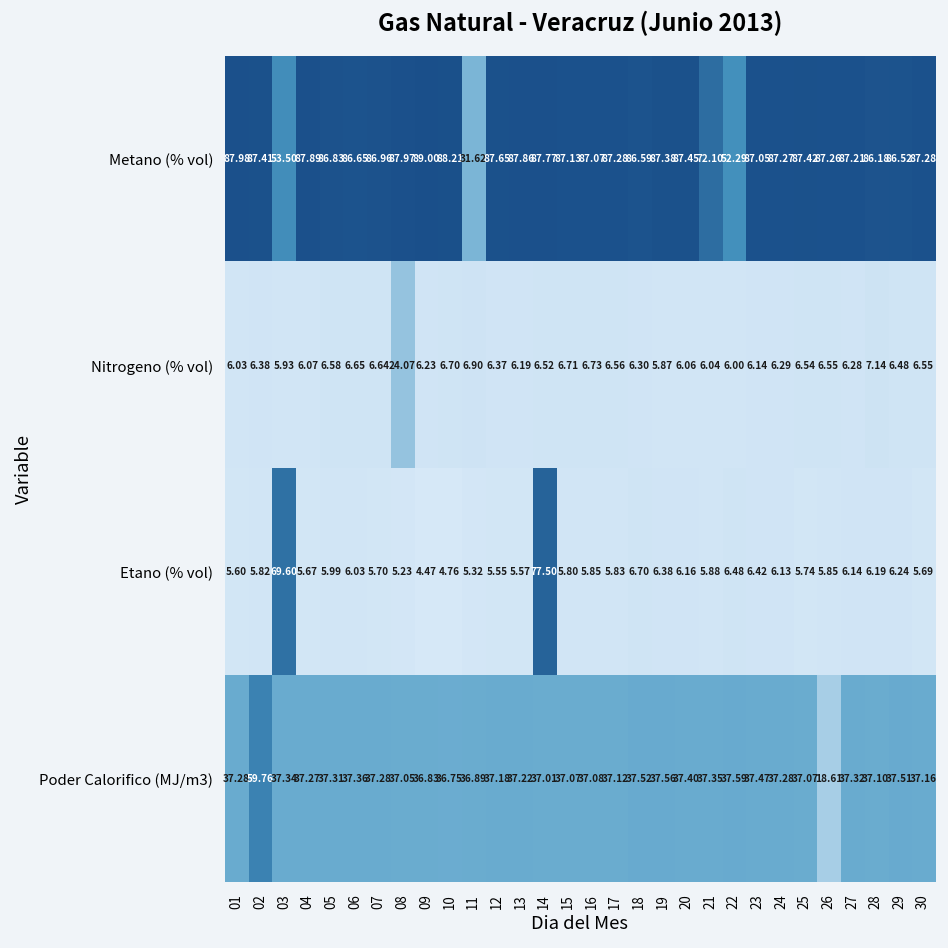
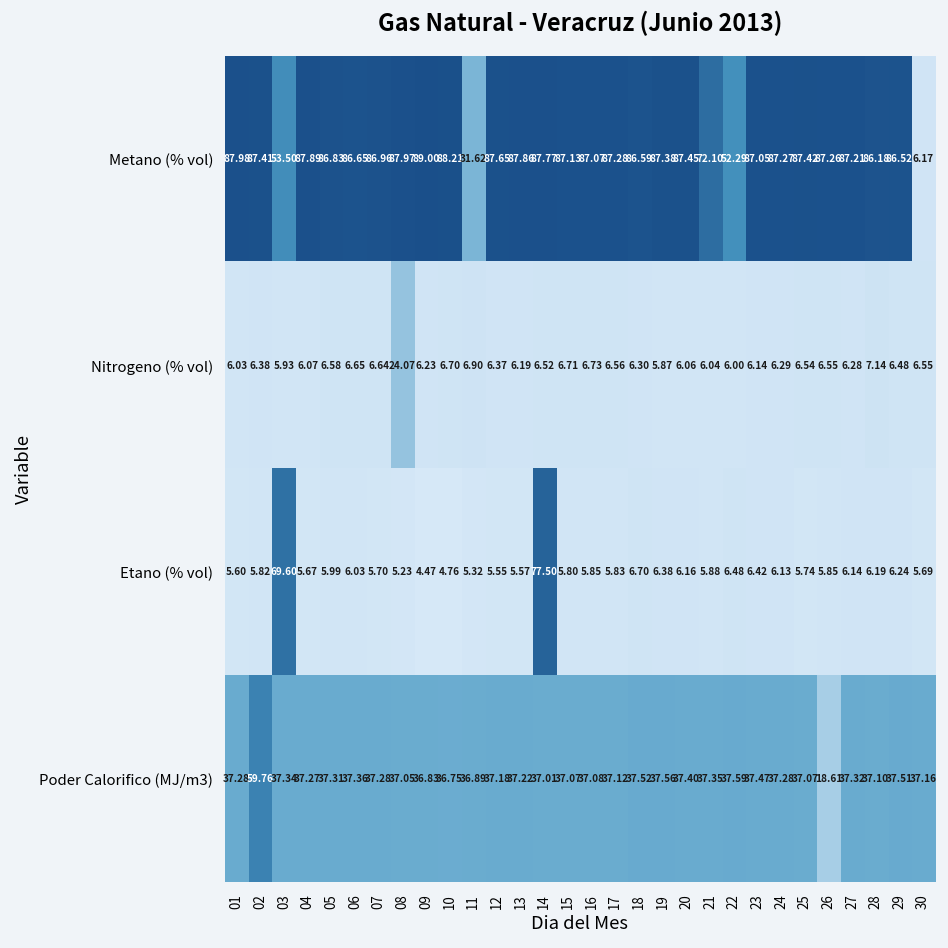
  {
    "Metano (% vol)": {
      "01": 87.98,
      "02": 87.41,
      "03": 53.50,
      "04": 87.89,
      "05": 86.83,
      "06": 86.65,
      "07": 86.96,
      "08": 87.97,
      "09": 89.00,
      "10": 88.21,
      "11": 31.62,
      "12": 87.65,
      "13": 87.86,
      "14": 87.77,
      "15": 87.13,
      "16": 87.07,
      "17": 87.28,
      "18": 86.59,
      "19": 87.38,
      "20": 87.45,
      "21": 72.10,
      "22": 52.29,
      "23": 87.05,
      "24": 87.27,
      "25": 87.42,
      "26": 87.26,
      "27": 87.21,
      "28": 86.18,
      "29": 86.52,
-     "30": 87.28
+     "30": 6.17
    },
    "Nitrogeno (% vol)": {
      "01": 6.03,
      "02": 6.38,
      "03": 5.93,
      "04": 6.07,
      "05": 6.58,
      "06": 6.65,
      "07": 6.64,
      "08": 24.07,
      "09": 6.23,
      "10": 6.70,
      "11": 6.90,
      "12": 6.37,
      "13": 6.19,
      "14": 6.52,
      "15": 6.71,
      "16": 6.73,
      "17": 6.56,
      "18": 6.30,
      "19": 5.87,
      "20": 6.06,
      "21": 6.04,
      "22": 6.00,
      "23": 6.14,
      "24": 6.29,
      "25": 6.54,
      "26": 6.55,
      "27": 6.28,
      "28": 7.14,
      "29": 6.48,
      "30": 6.55
    },
    "Etano (% vol)": {
      "01": 5.60,
      "02": 5.82,
      "03": 69.60,
      "04": 5.67,
      "05": 5.99,
      "06": 6.03,
      "07": 5.70,
      "08": 5.23,
      "09": 4.47,
      "10": 4.76,
      "11": 5.32,
      "12": 5.55,
      "13": 5.57,
      "14": 77.50,
      "15": 5.80,
      "16": 5.85,
      "17": 5.83,
      "18": 6.70,
      "19": 6.38,
      "20": 6.16,
      "21": 5.88,
      "22": 6.48,
      "23": 6.42,
      "24": 6.13,
      "25": 5.74,
      "26": 5.85,
      "27": 6.14,
      "28": 6.19,
      "29": 6.24,
      "30": 5.69
    },
    "Poder Calorifico (MJ/m3)": {
      "01": 37.28,
      "02": 59.76,
      "03": 37.34,
      "04": 37.27,
      "05": 37.31,
      "06": 37.36,
      "07": 37.28,
      "08": 37.05,
      "09": 36.83,
      "10": 36.75,
      "11": 36.89,
      "12": 37.18,
      "13": 37.22,
      "14": 37.01,
      "15": 37.07,
      "16": 37.08,
      "17": 37.12,
      "18": 37.52,
      "19": 37.56,
      "20": 37.40,
      "21": 37.35,
      "22": 37.59,
      "23": 37.47,
      "24": 37.28,
      "25": 37.07,
      "26": 18.61,
      "27": 37.32,
      "28": 37.10,
      "29": 37.51,
      "30": 37.16
    }
  }
